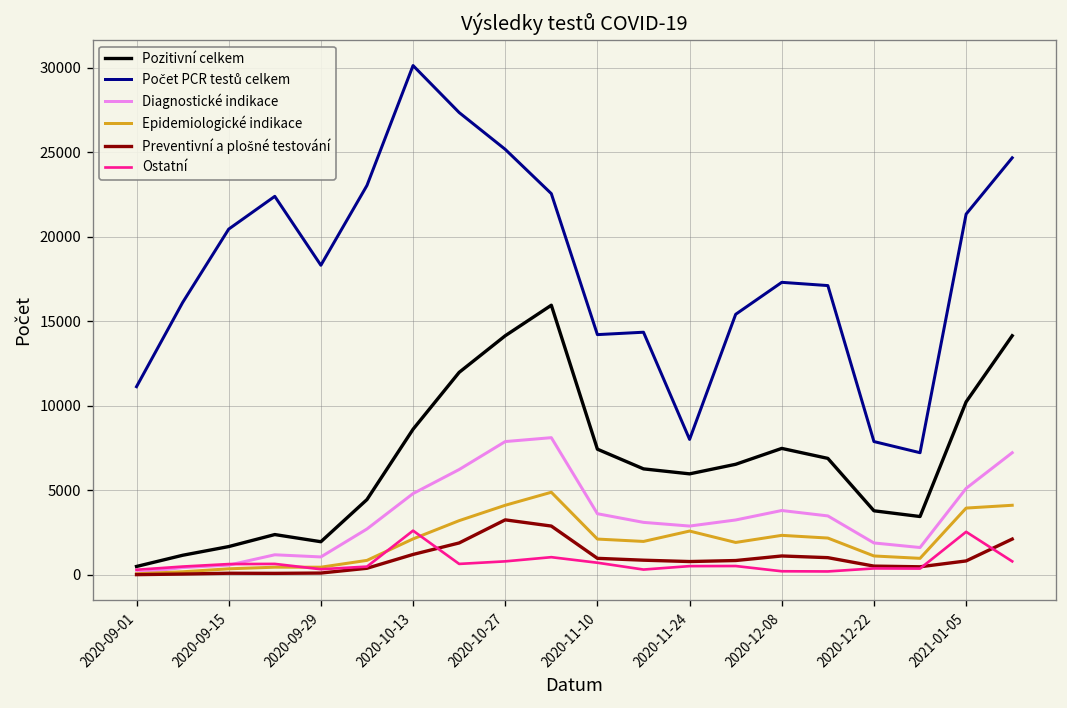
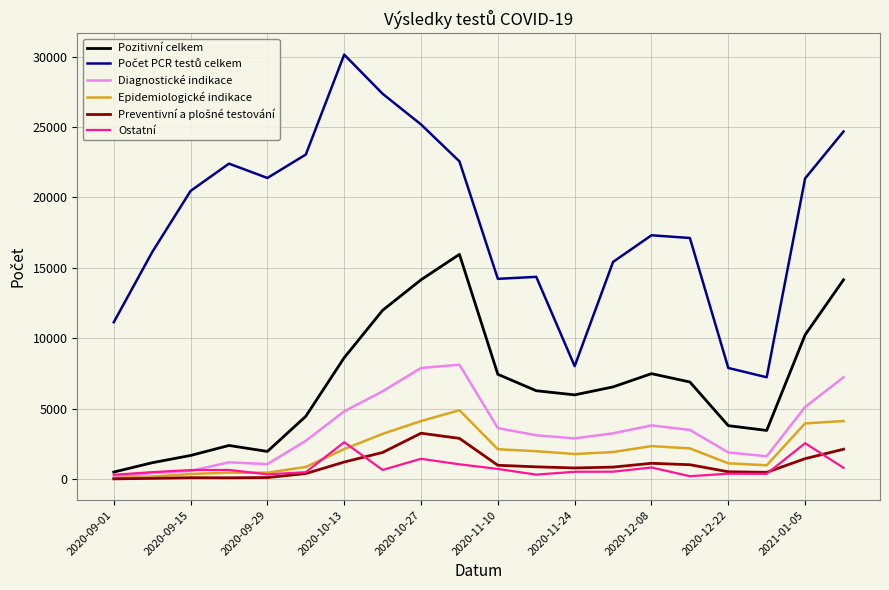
  {
    "Pozitivní celkem": {
      "2020-09-01": 500,
      "2020-09-15": 1700,
      "2020-09-29": 2000,
      "2020-10-13": 8600,
      "2020-10-27": 14200,
      "2020-11-10": 7400,
      "2020-11-24": 6000,
      "2020-12-08": 7500,
      "2020-12-22": 3800,
      "2021-01-05": 10200
    },
    "Počet PCR testů celkem": {
      "2020-09-01": 11100,
      "2020-09-15": 20500,
-     "2020-09-29": 18300,
+     "2020-09-29": 21400,
      "2020-10-13": 30100,
      "2020-10-27": 25200,
      "2020-11-10": 14200,
      "2020-11-24": 8000,
      "2020-12-08": 17300,
      "2020-12-22": 7900,
      "2021-01-05": 21400
    },
    "Diagnostické indikace": {
      "2020-09-29": 1100,
      "2020-10-13": 4800,
      "2020-10-27": 7900,
      "2020-11-10": 3600,
      "2020-11-24": 2900,
      "2020-12-08": 3800,
      "2020-12-22": 1900,
      "2021-01-05": 5100
    },
    "Epidemiologické indikace": {
      "2020-09-15": 400,
      "2020-10-13": 2100,
      "2020-10-27": 4100,
      "2020-11-10": 2100,
-     "2020-11-24": 2600,
+     "2020-11-24": 1800,
      "2020-12-08": 2300,
      "2020-12-22": 1100,
      "2021-01-05": 4000
    },
    "Preventivní a plošné testování": {
      "2020-09-15": 100,
      "2020-09-29": 100,
      "2020-10-13": 1200,
      "2020-10-27": 3300,
      "2020-11-10": 1000,
      "2020-11-24": 800,
      "2020-12-08": 1100,
-     "2021-01-05": 800
+     "2021-01-05": 1500
    },
    "Ostatní": {
      "2020-09-01": 300,
      "2020-10-13": 2600,
-     "2020-10-27": 800,
+     "2020-10-27": 1400,
      "2020-11-10": 700,
      "2020-11-24": 500,
-     "2020-12-08": 200,
+     "2020-12-08": 800,
      "2021-01-05": 2500
    }
  }
